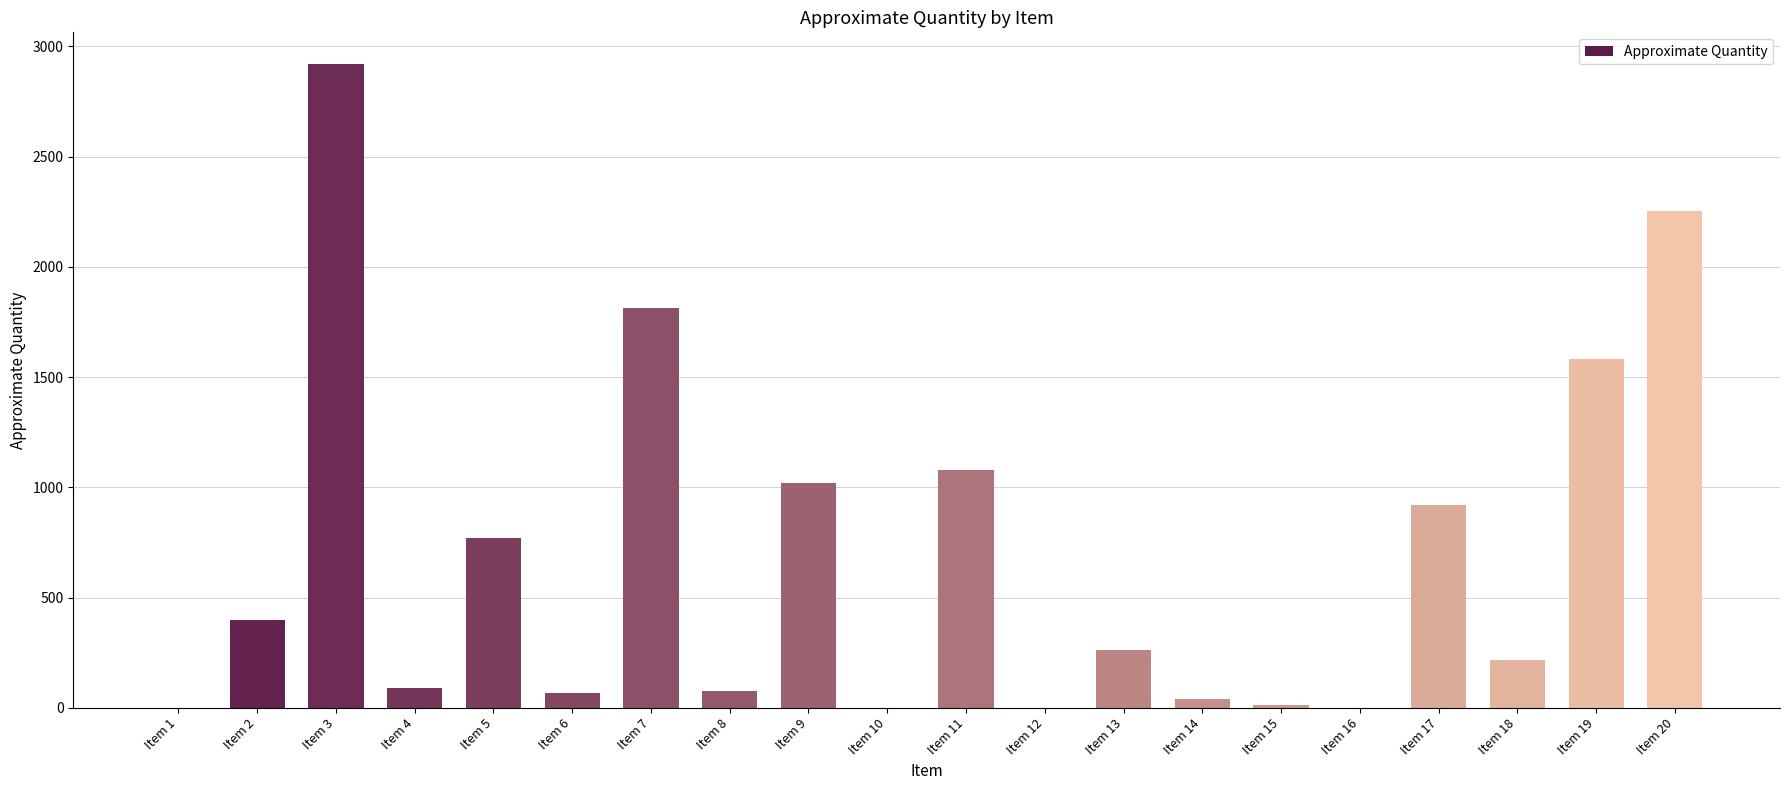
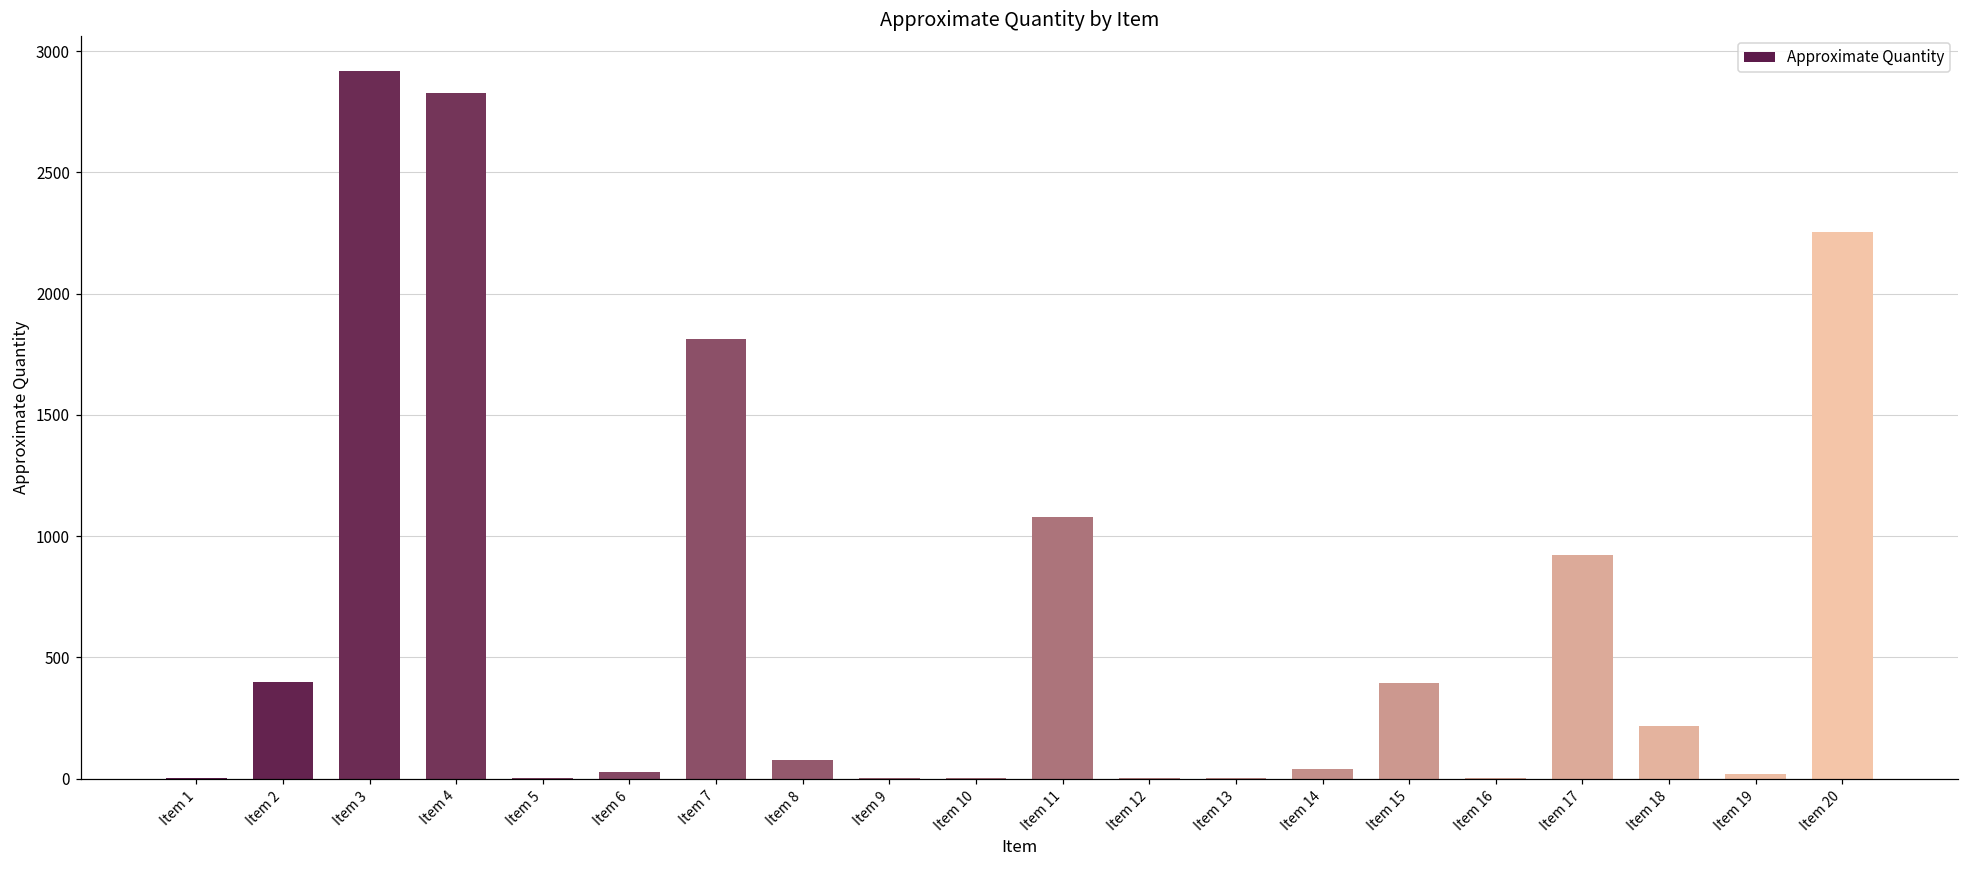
  {
    "Item 2": 400,
    "Item 3": 2920,
-   "Item 4": 90,
-   "Item 5": 770,
-   "Item 6": 70,
+   "Item 4": 2830,
+   "Item 5": 0,
+   "Item 6": 30,
    "Item 7": 1810,
    "Item 8": 80,
-   "Item 9": 1020,
+   "Item 9": 0,
    "Item 11": 1080,
-   "Item 13": 260,
+   "Item 13": 0,
    "Item 14": 40,
-   "Item 15": 10,
+   "Item 15": 390,
    "Item 17": 920,
    "Item 18": 220,
-   "Item 19": 1580,
+   "Item 19": 20,
    "Item 20": 2250
  }
